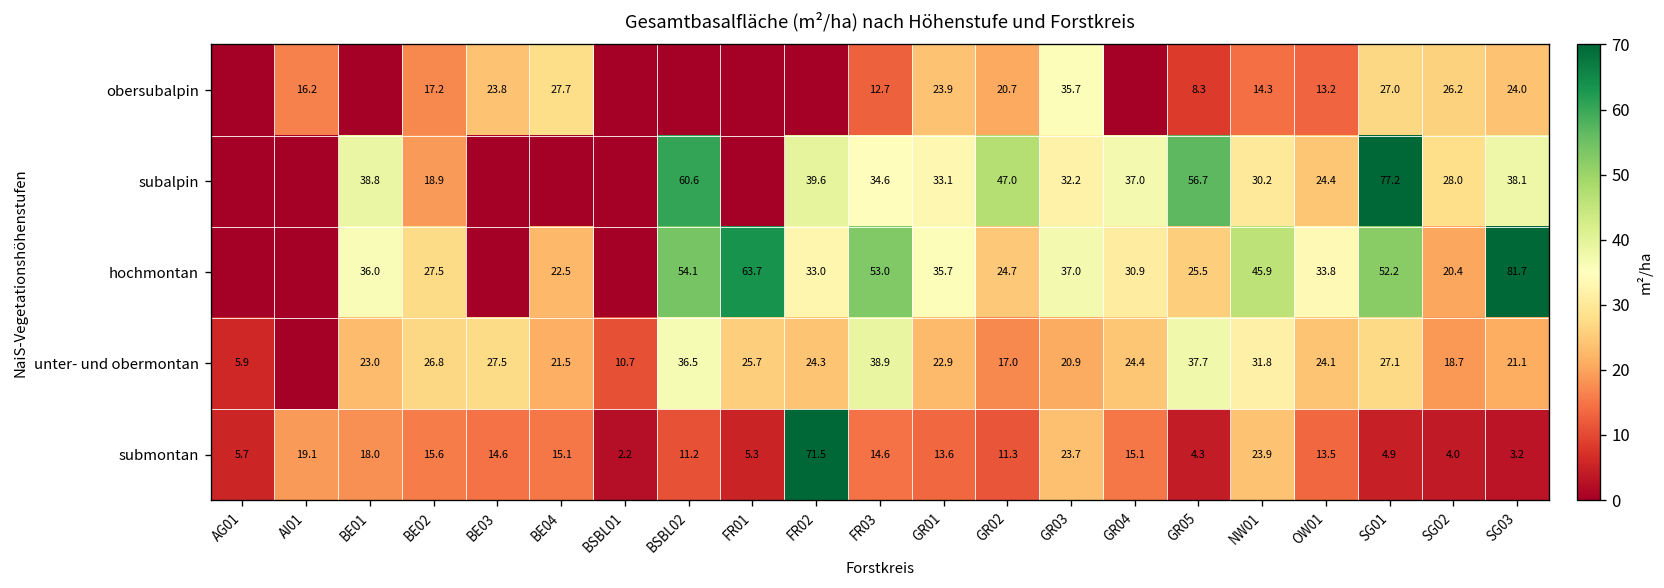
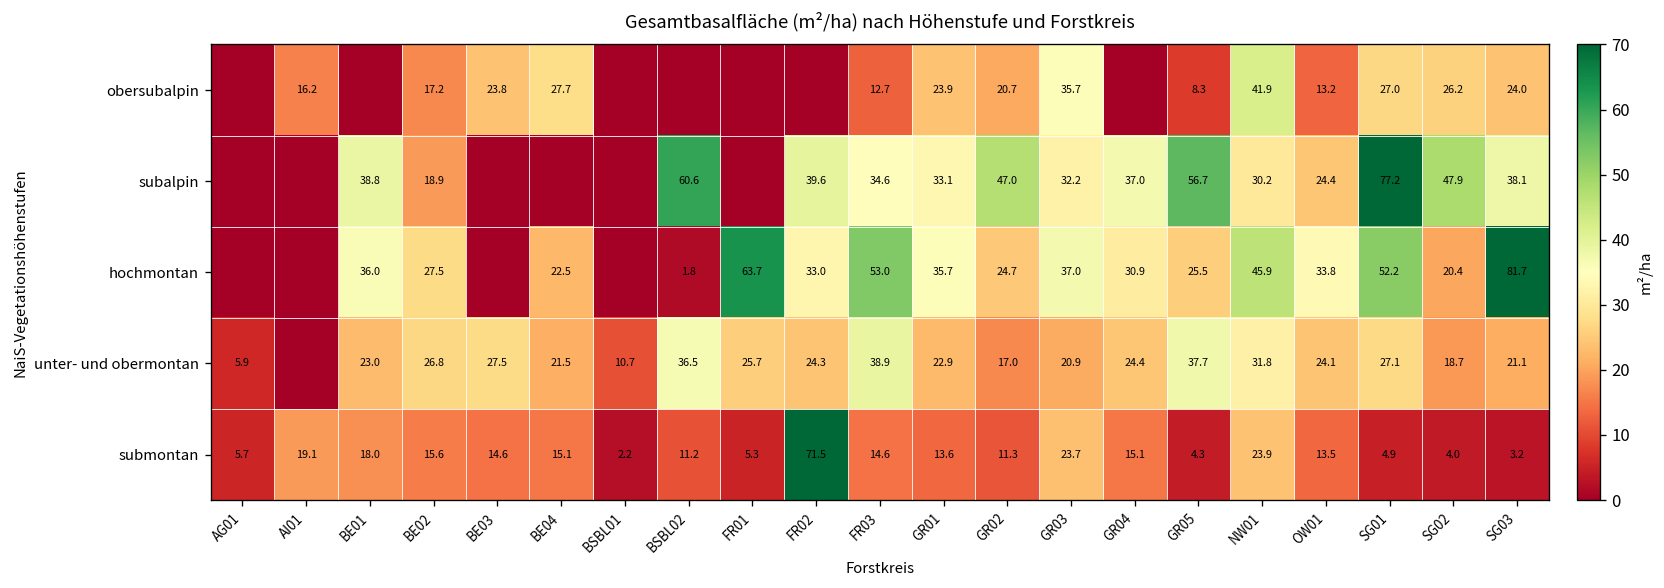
  {
    "obersubalpin": {
      "AI01": 16.2,
      "BE02": 17.2,
      "BE03": 23.8,
      "BE04": 27.7,
      "FR03": 12.7,
      "GR01": 23.9,
      "GR02": 20.7,
      "GR03": 35.7,
      "GR05": 8.3,
-     "NW01": 14.3,
+     "NW01": 41.9,
      "OW01": 13.2,
      "SG01": 27.0,
      "SG02": 26.2,
      "SG03": 24.0
    },
    "subalpin": {
      "BE01": 38.8,
      "BE02": 18.9,
      "BSBL02": 60.6,
      "FR02": 39.6,
      "FR03": 34.6,
      "GR01": 33.1,
      "GR02": 47.0,
      "GR03": 32.2,
      "GR04": 37.0,
      "GR05": 56.7,
      "NW01": 30.2,
      "OW01": 24.4,
      "SG01": 77.2,
-     "SG02": 28.0,
+     "SG02": 47.9,
      "SG03": 38.1
    },
    "hochmontan": {
      "BE01": 36.0,
      "BE02": 27.5,
      "BE04": 22.5,
-     "BSBL02": 54.1,
+     "BSBL02": 1.8,
      "FR01": 63.7,
      "FR02": 33.0,
      "FR03": 53.0,
      "GR01": 35.7,
      "GR02": 24.7,
      "GR03": 37.0,
      "GR04": 30.9,
      "GR05": 25.5,
      "NW01": 45.9,
      "OW01": 33.8,
      "SG01": 52.2,
      "SG02": 20.4,
      "SG03": 81.7
    },
    "unter- und obermontan": {
      "AG01": 5.9,
      "BE01": 23.0,
      "BE02": 26.8,
      "BE03": 27.5,
      "BE04": 21.5,
      "BSBL01": 10.7,
      "BSBL02": 36.5,
      "FR01": 25.7,
      "FR02": 24.3,
      "FR03": 38.9,
      "GR01": 22.9,
      "GR02": 17.0,
      "GR03": 20.9,
      "GR04": 24.4,
      "GR05": 37.7,
      "NW01": 31.8,
      "OW01": 24.1,
      "SG01": 27.1,
      "SG02": 18.7,
      "SG03": 21.1
    },
    "submontan": {
      "AG01": 5.7,
      "AI01": 19.1,
      "BE01": 18.0,
      "BE02": 15.6,
      "BE03": 14.6,
      "BE04": 15.1,
      "BSBL01": 2.2,
      "BSBL02": 11.2,
      "FR01": 5.3,
      "FR02": 71.5,
      "FR03": 14.6,
      "GR01": 13.6,
      "GR02": 11.3,
      "GR03": 23.7,
      "GR04": 15.1,
      "GR05": 4.3,
      "NW01": 23.9,
      "OW01": 13.5,
      "SG01": 4.9,
      "SG02": 4.0,
      "SG03": 3.2
    }
  }
